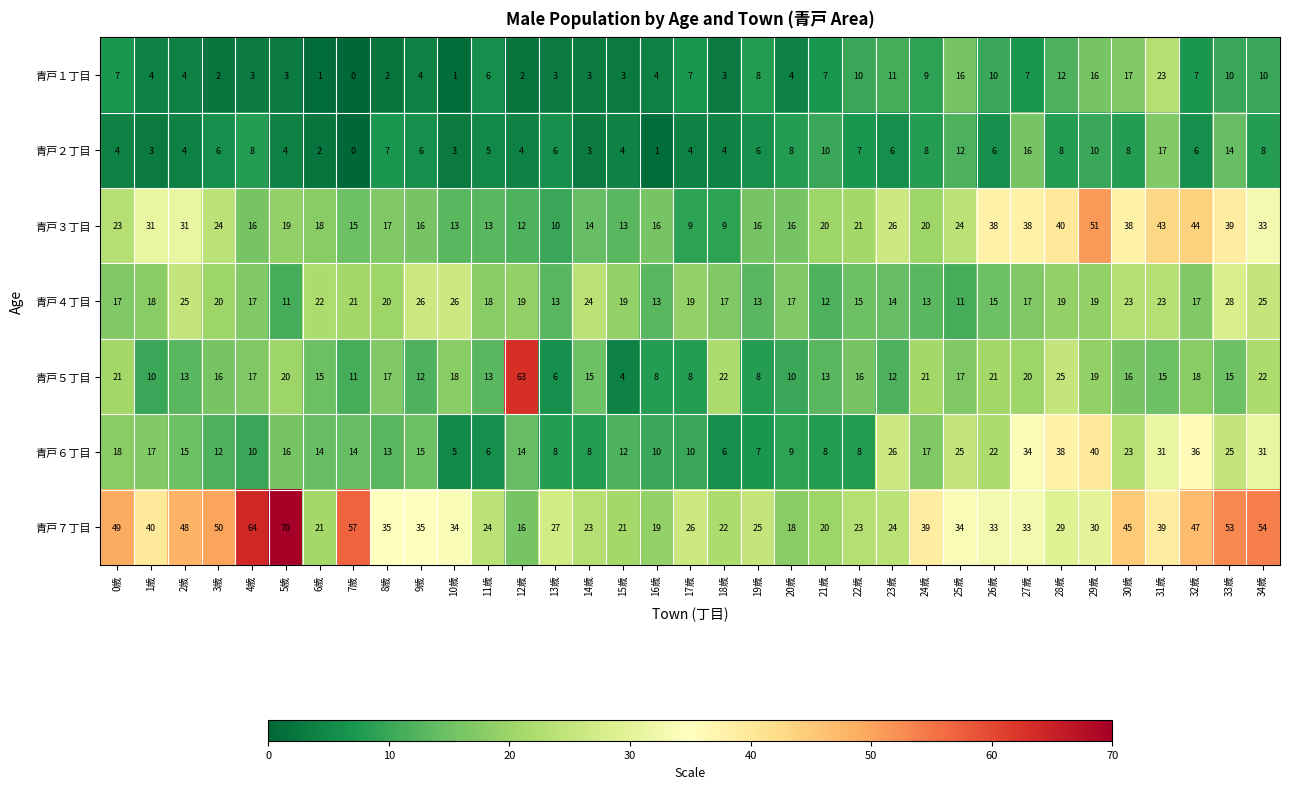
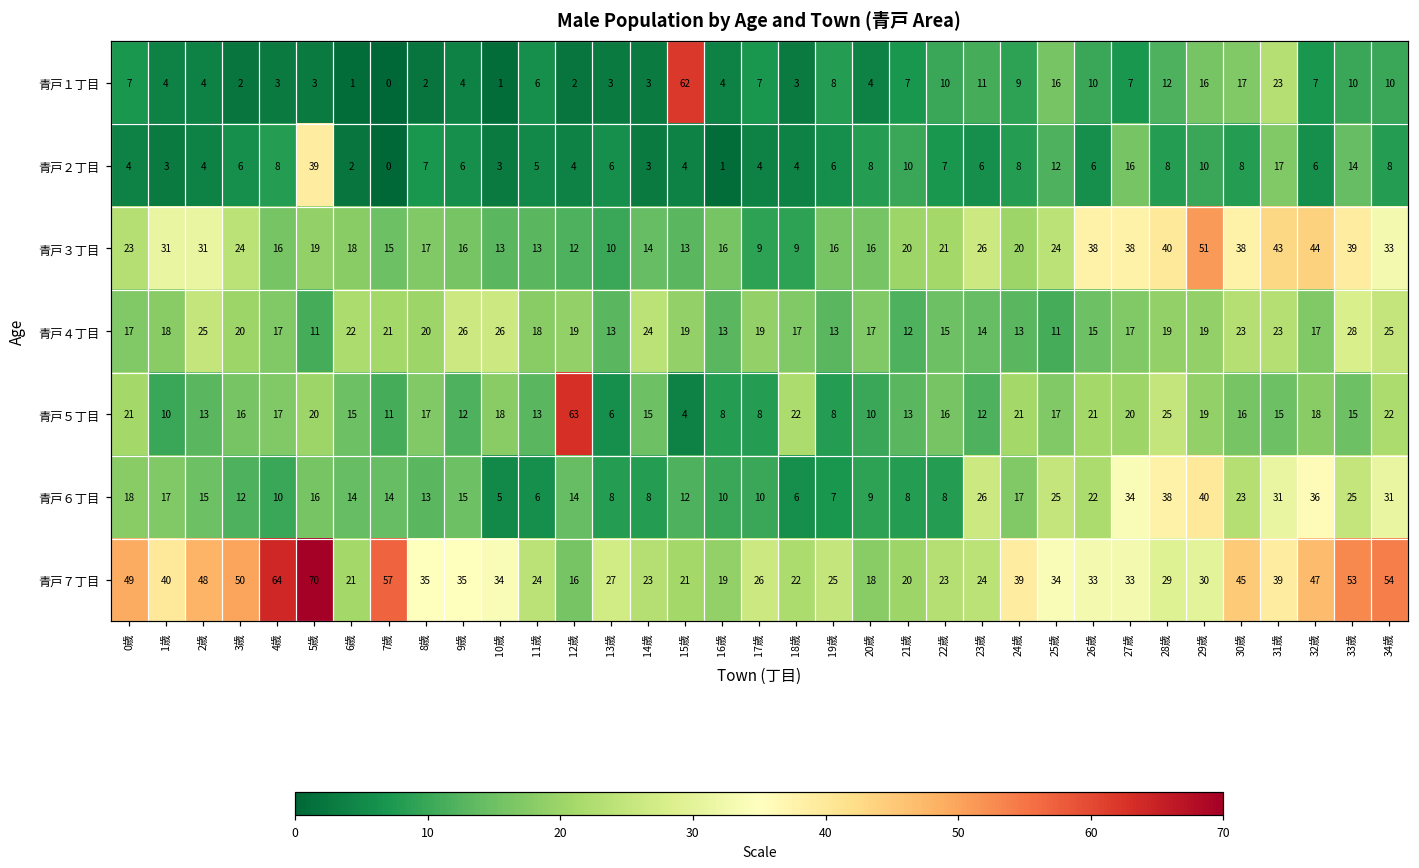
  {
    "青戸１丁目": {
      "0歳": 7,
      "1歳": 4,
      "2歳": 4,
      "3歳": 2,
      "4歳": 3,
      "5歳": 3,
      "6歳": 1,
      "7歳": 0,
      "8歳": 2,
      "9歳": 4,
      "10歳": 1,
      "11歳": 6,
      "12歳": 2,
      "13歳": 3,
      "14歳": 3,
-     "15歳": 3,
+     "15歳": 62,
      "16歳": 4,
      "17歳": 7,
      "18歳": 3,
      "19歳": 8,
      "20歳": 4,
      "21歳": 7,
      "22歳": 10,
      "23歳": 11,
      "24歳": 9,
      "25歳": 16,
      "26歳": 10,
      "27歳": 7,
      "28歳": 12,
      "29歳": 16,
      "30歳": 17,
      "31歳": 23,
      "32歳": 7,
      "33歳": 10,
      "34歳": 10
    },
    "青戸２丁目": {
      "0歳": 4,
      "1歳": 3,
      "2歳": 4,
      "3歳": 6,
      "4歳": 8,
-     "5歳": 4,
+     "5歳": 39,
      "6歳": 2,
      "7歳": 0,
      "8歳": 7,
      "9歳": 6,
      "10歳": 3,
      "11歳": 5,
      "12歳": 4,
      "13歳": 6,
      "14歳": 3,
      "15歳": 4,
      "16歳": 1,
      "17歳": 4,
      "18歳": 4,
      "19歳": 6,
      "20歳": 8,
      "21歳": 10,
      "22歳": 7,
      "23歳": 6,
      "24歳": 8,
      "25歳": 12,
      "26歳": 6,
      "27歳": 16,
      "28歳": 8,
      "29歳": 10,
      "30歳": 8,
      "31歳": 17,
      "32歳": 6,
      "33歳": 14,
      "34歳": 8
    }
  }
